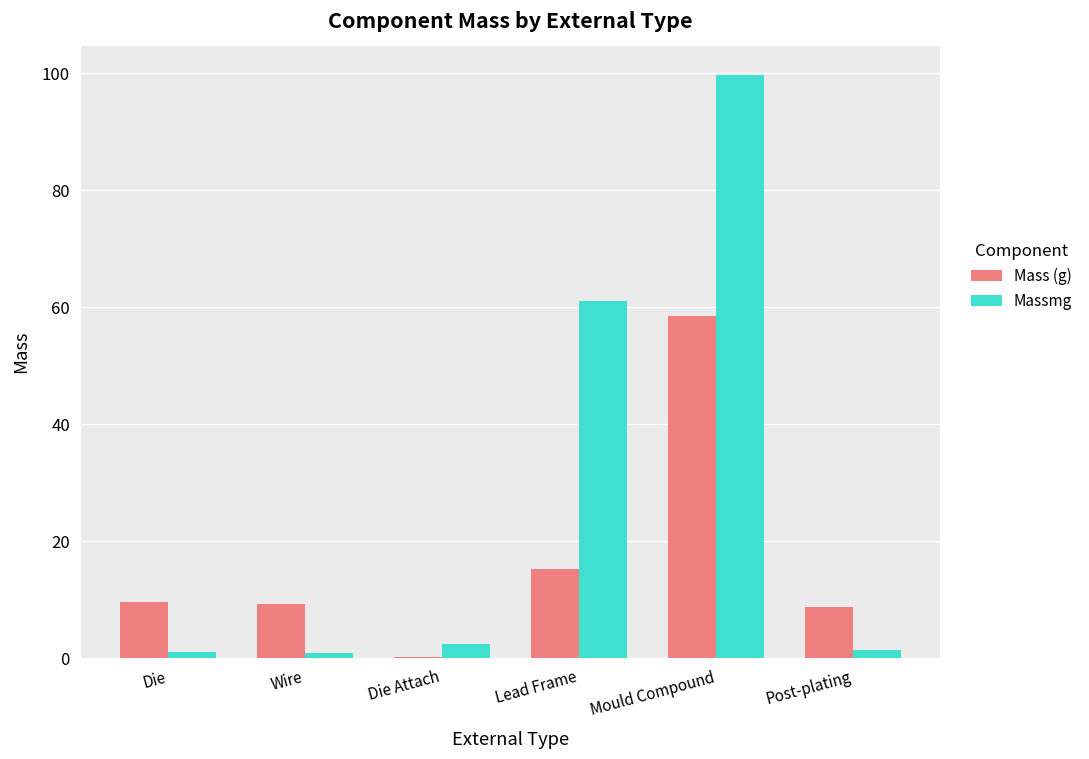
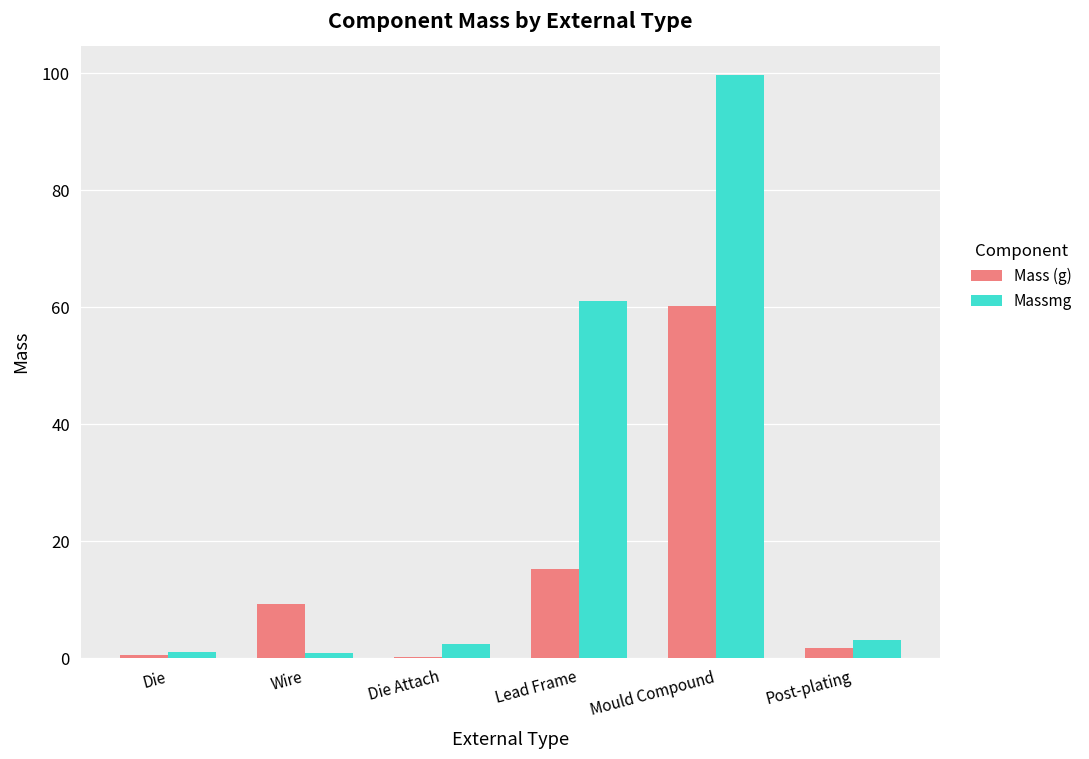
  {
    "Mass (g)": {
-     "Die": 10,
+     "Die": 1,
      "Wire": 9,
      "Lead Frame": 15,
-     "Mould Compound": 59,
-     "Post-plating": 9
+     "Mould Compound": 60,
+     "Post-plating": 2
    },
    "Massmg": {
      "Die": 1,
      "Wire": 1,
      "Die Attach": 2,
      "Lead Frame": 61,
      "Mould Compound": 100,
-     "Post-plating": 2
+     "Post-plating": 3
    }
  }
